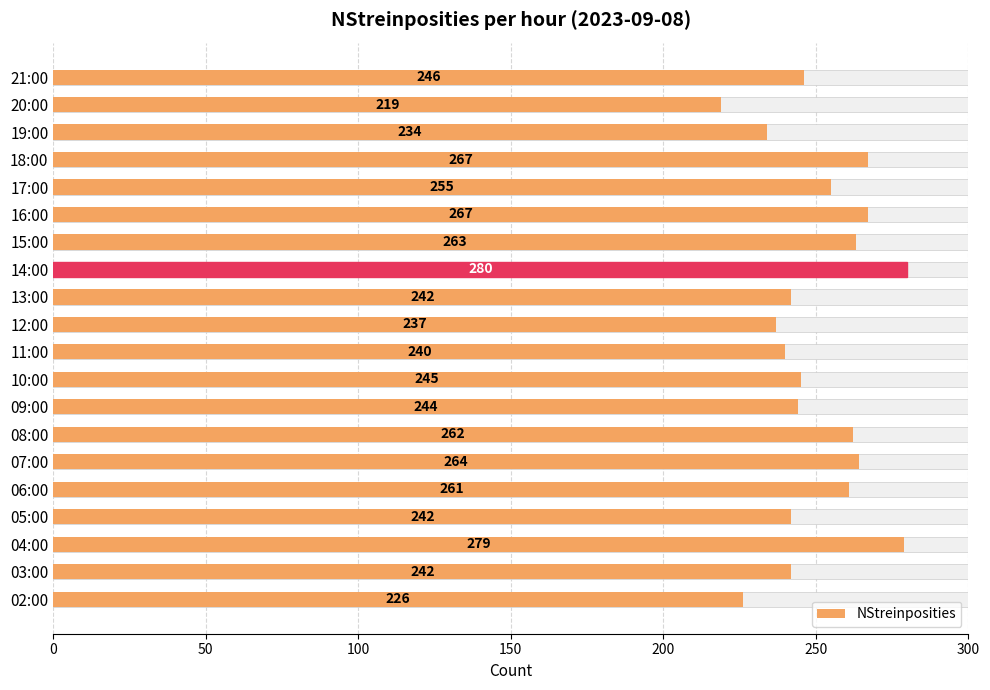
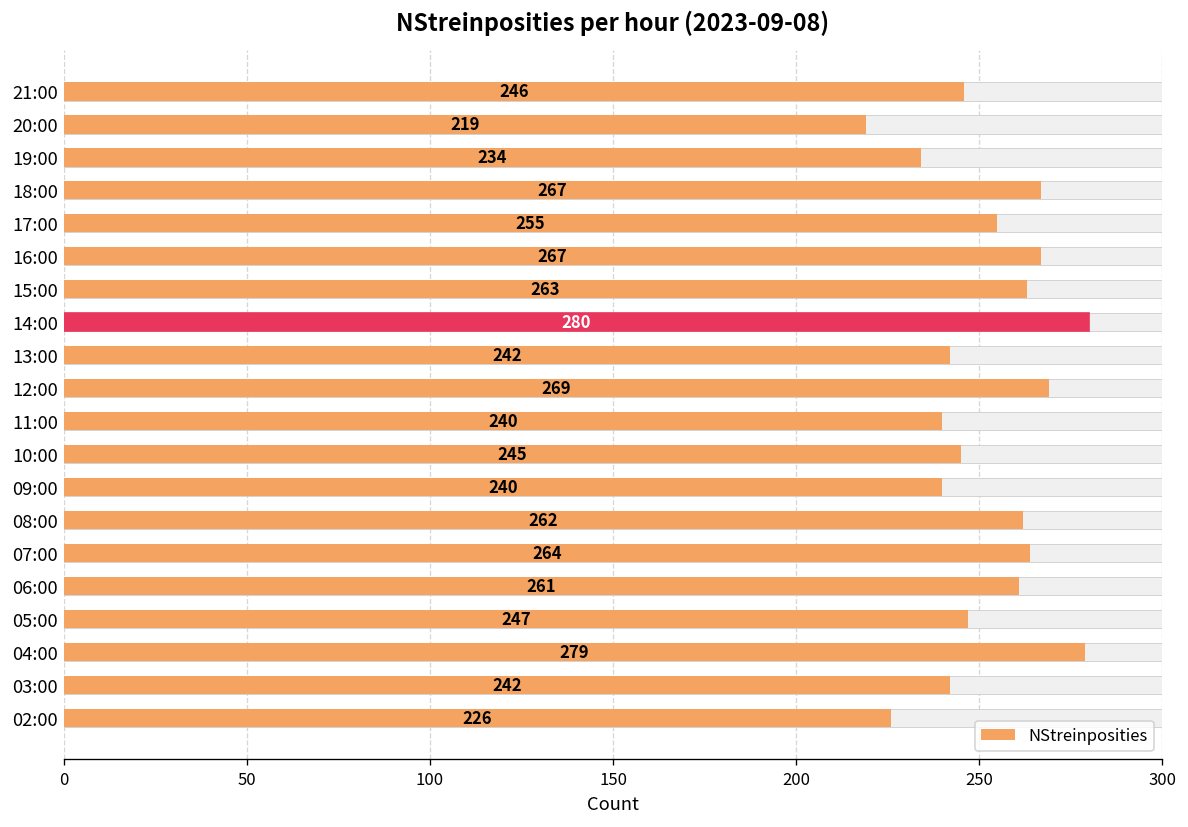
  {
    "NStreinposities": {
-     "12:00": 237,
-     "09:00": 244,
-     "05:00": 242
+     "12:00": 269,
+     "09:00": 240,
+     "05:00": 247
    }
  }
